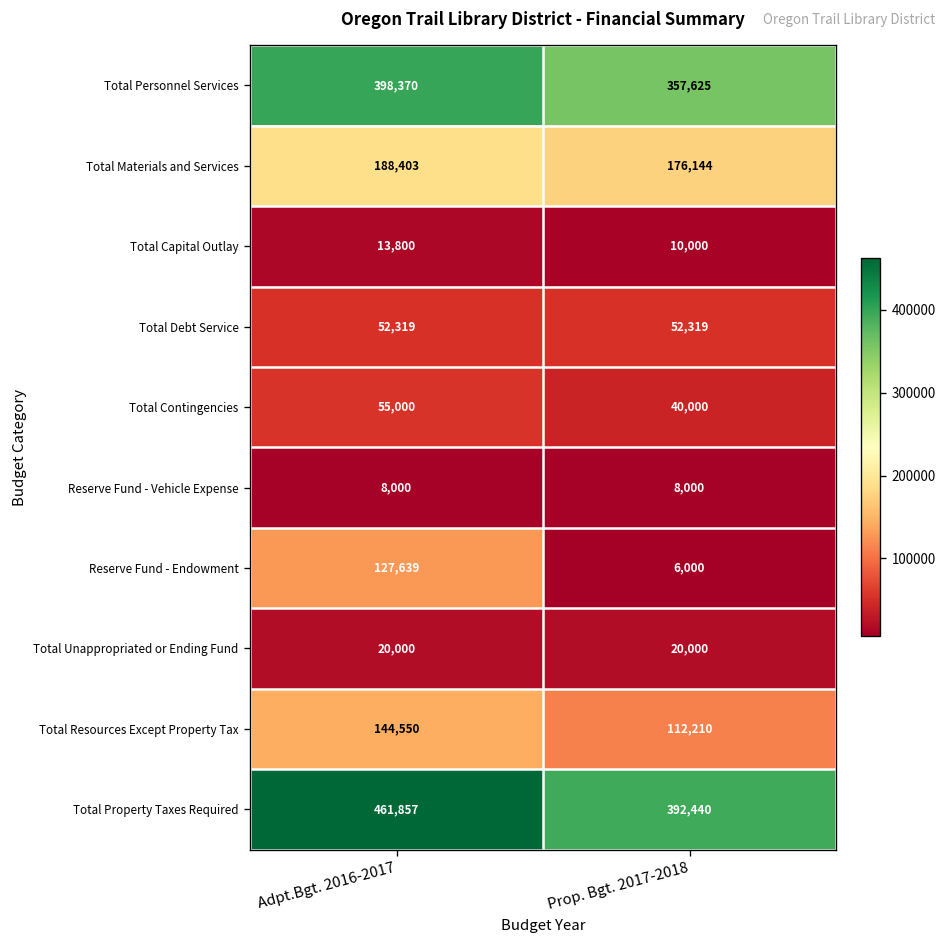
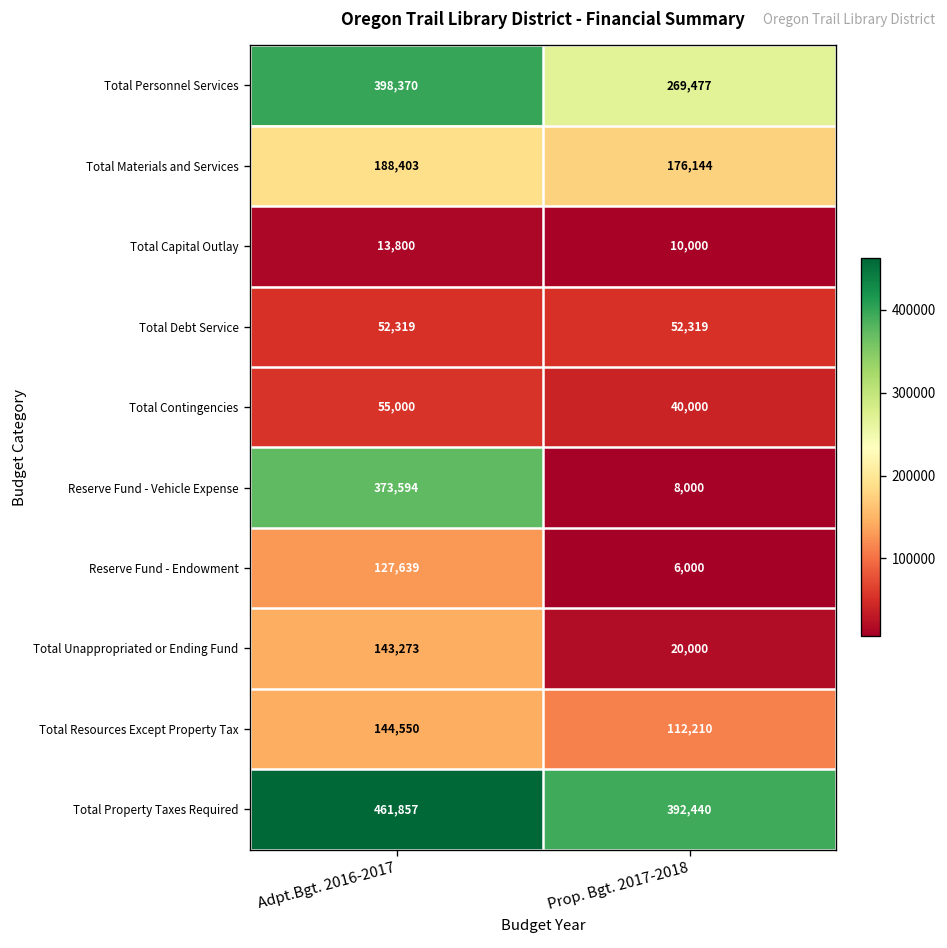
  {
    "Total Personnel Services": {
      "Adpt.Bgt. 2016-2017": "398,370",
-     "Prop. Bgt. 2017-2018": "357,625"
+     "Prop. Bgt. 2017-2018": "269,477"
    },
    "Total Materials and Services": {
      "Adpt.Bgt. 2016-2017": "188,403",
      "Prop. Bgt. 2017-2018": "176,144"
    },
    "Total Capital Outlay": {
      "Adpt.Bgt. 2016-2017": "13,800",
      "Prop. Bgt. 2017-2018": "10,000"
    },
    "Total Debt Service": {
      "Adpt.Bgt. 2016-2017": "52,319",
      "Prop. Bgt. 2017-2018": "52,319"
    },
    "Total Contingencies": {
      "Adpt.Bgt. 2016-2017": "55,000",
      "Prop. Bgt. 2017-2018": "40,000"
    },
    "Reserve Fund - Vehicle Expense": {
-     "Adpt.Bgt. 2016-2017": "8,000",
+     "Adpt.Bgt. 2016-2017": "373,594",
      "Prop. Bgt. 2017-2018": "8,000"
    },
    "Reserve Fund - Endowment": {
      "Adpt.Bgt. 2016-2017": "127,639",
      "Prop. Bgt. 2017-2018": "6,000"
    },
    "Total Unappropriated or Ending Fund": {
-     "Adpt.Bgt. 2016-2017": "20,000",
+     "Adpt.Bgt. 2016-2017": "143,273",
      "Prop. Bgt. 2017-2018": "20,000"
    },
    "Total Resources Except Property Tax": {
      "Adpt.Bgt. 2016-2017": "144,550",
      "Prop. Bgt. 2017-2018": "112,210"
    },
    "Total Property Taxes Required": {
      "Adpt.Bgt. 2016-2017": "461,857",
      "Prop. Bgt. 2017-2018": "392,440"
    }
  }
